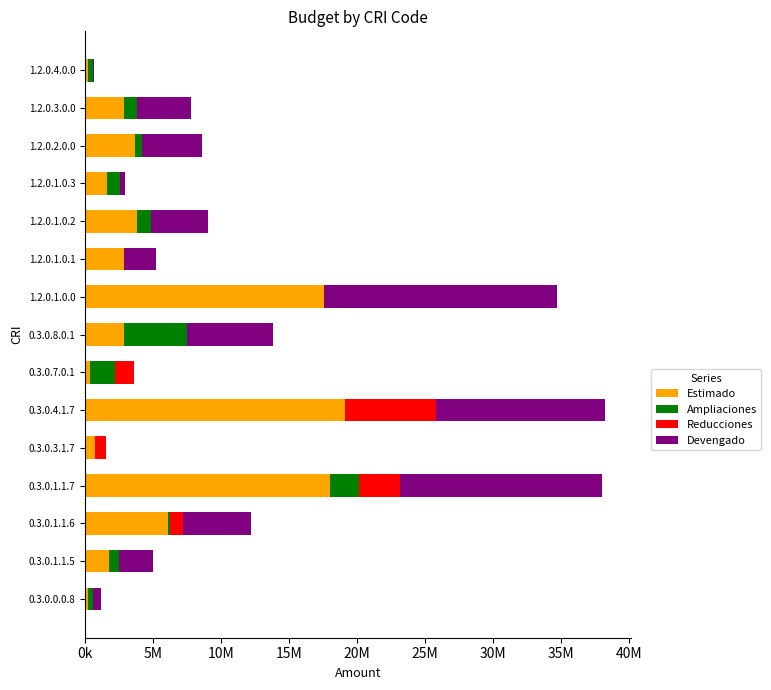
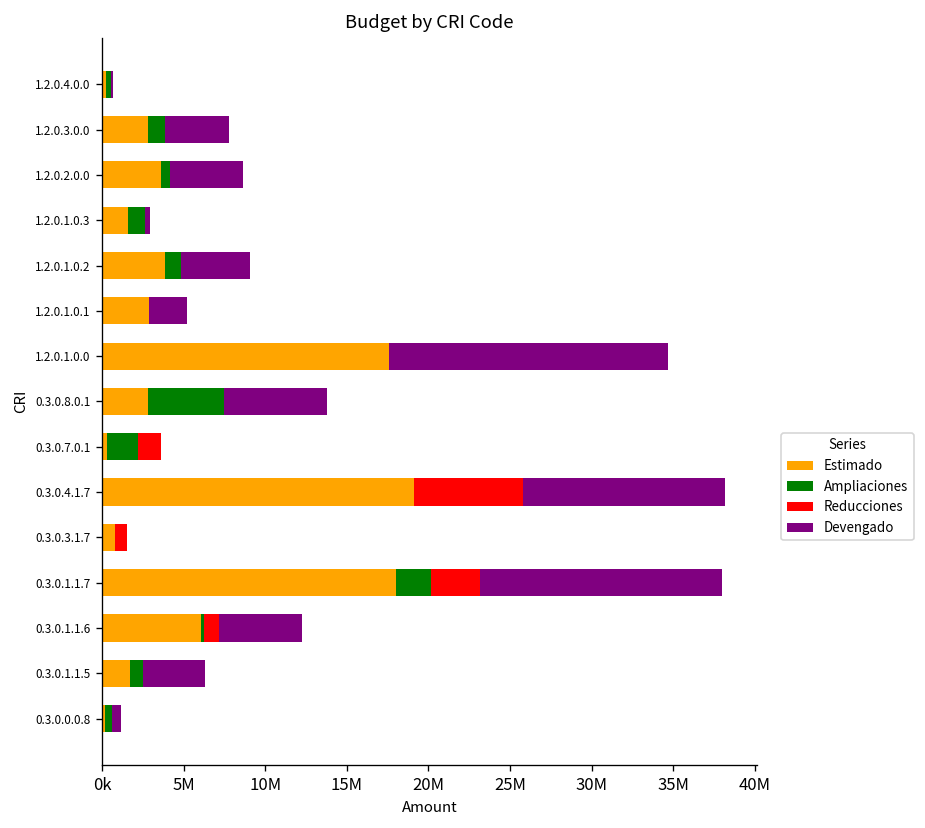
  {
    "Estimado": {
      "1.2.0.4.0.0": 200000,
      "1.2.0.3.0.0": 2800000,
      "1.2.0.2.0.0": 3600000,
      "1.2.0.1.0.3": 1600000,
      "1.2.0.1.0.2": 3800000,
      "1.2.0.1.0.1": 2900000,
      "1.2.0.1.0.0": 17600000,
      "0.3.0.8.0.1": 2800000,
      "0.3.0.7.0.1": 300000,
      "0.3.0.4.1.7": 19100000,
      "0.3.0.3.1.7": 800000,
      "0.3.0.1.1.7": 18000000,
      "0.3.0.1.1.6": 6100000,
      "0.3.0.1.1.5": 1700000,
      "0.3.0.0.0.8": 200000
    },
    "Ampliaciones": {
      "1.2.0.4.0.0": 300000,
      "1.2.0.3.0.0": 1000000,
      "1.2.0.2.0.0": 600000,
      "1.2.0.1.0.3": 1000000,
      "1.2.0.1.0.2": 1000000,
      "1.2.0.1.0.1": 0,
      "1.2.0.1.0.0": 0,
      "0.3.0.8.0.1": 4700000,
      "0.3.0.7.0.1": 1900000,
      "0.3.0.4.1.7": 0,
      "0.3.0.3.1.7": 0,
      "0.3.0.1.1.7": 2100000,
      "0.3.0.1.1.5": 800000,
      "0.3.0.0.0.8": 400000
    },
    "Reducciones": {
      "1.2.0.4.0.0": 0,
      "1.2.0.3.0.0": 0,
      "1.2.0.2.0.0": 0,
      "1.2.0.1.0.3": 0,
      "1.2.0.1.0.2": 0,
      "1.2.0.1.0.1": 0,
      "1.2.0.1.0.0": 0,
      "0.3.0.8.0.1": 0,
      "0.3.0.7.0.1": 1400000,
      "0.3.0.4.1.7": 6700000,
      "0.3.0.3.1.7": 800000,
      "0.3.0.1.1.7": 3000000,
      "0.3.0.1.1.6": 1000000,
      "0.3.0.1.1.5": 0,
      "0.3.0.0.0.8": 0
    },
    "Devengado": {
      "1.2.0.3.0.0": 4000000,
      "1.2.0.2.0.0": 4400000,
      "1.2.0.1.0.3": 400000,
      "1.2.0.1.0.2": 4200000,
      "1.2.0.1.0.1": 2300000,
      "1.2.0.1.0.0": 17100000,
      "0.3.0.8.0.1": 6300000,
      "0.3.0.7.0.1": 0,
      "0.3.0.4.1.7": 12400000,
      "0.3.0.3.1.7": 0,
      "0.3.0.1.1.7": 14900000,
      "0.3.0.1.1.6": 5000000,
-     "0.3.0.1.1.5": 2500000,
+     "0.3.0.1.1.5": 3800000,
      "0.3.0.0.0.8": 600000
    }
  }
